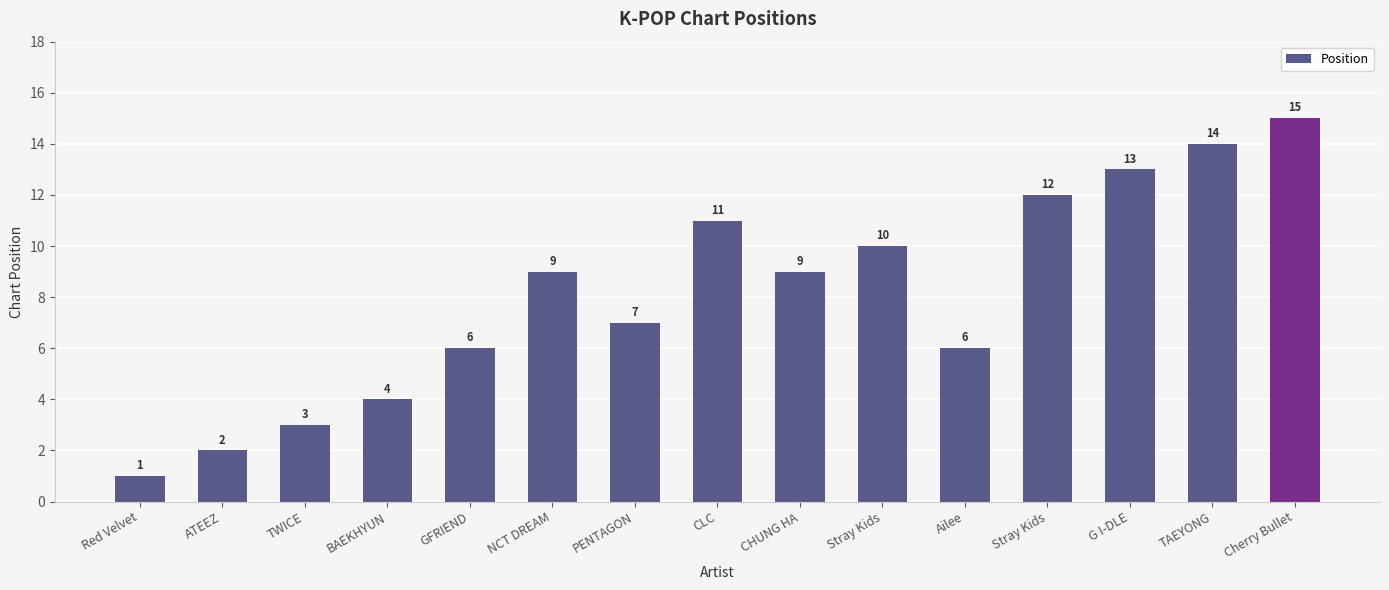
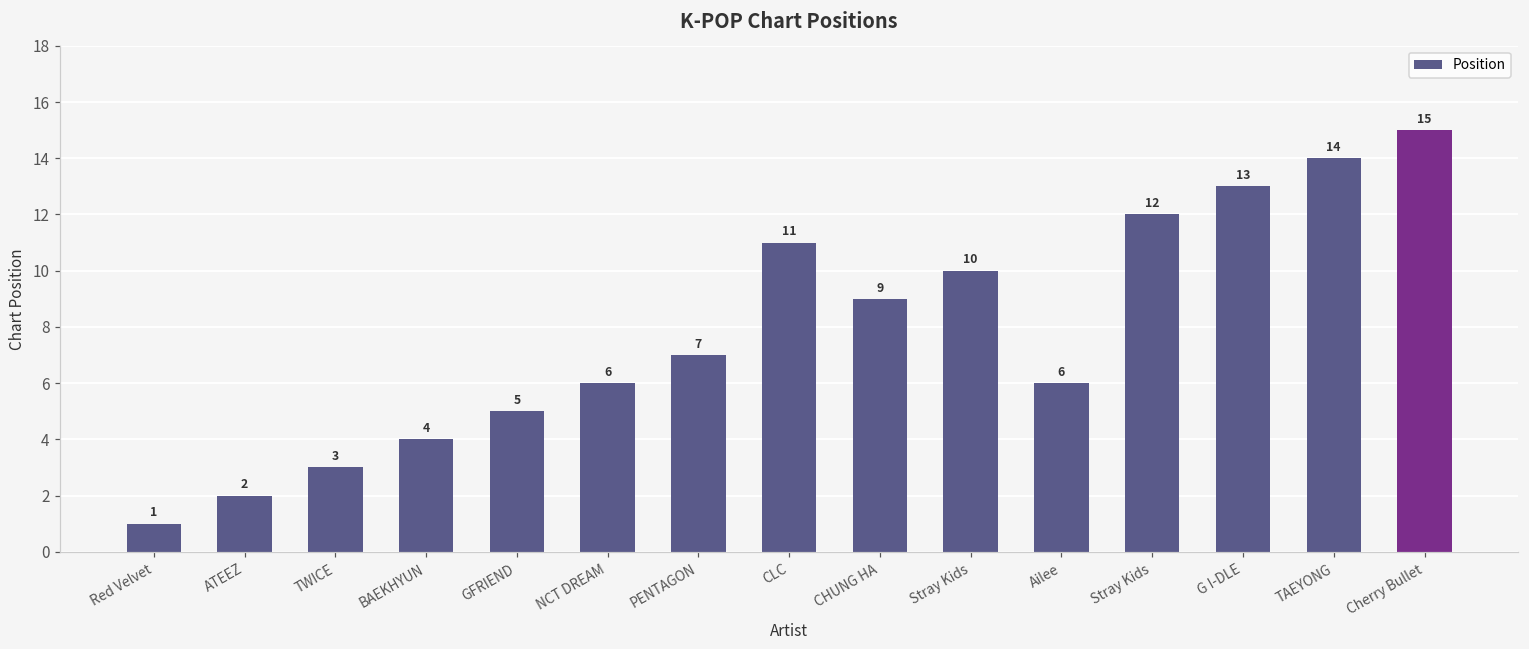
  {
    "Red Velvet": 1,
    "ATEEZ": 2,
    "TWICE": 3,
    "BAEKHYUN": 4,
-   "GFRIEND": 6,
-   "NCT DREAM": 9,
+   "GFRIEND": 5,
+   "NCT DREAM": 6,
    "PENTAGON": 7,
    "CLC": 11,
    "CHUNG HA": 9,
    "Ailee": 6,
    "G I-DLE": 13,
    "TAEYONG": 14,
    "Cherry Bullet": 15
  }
